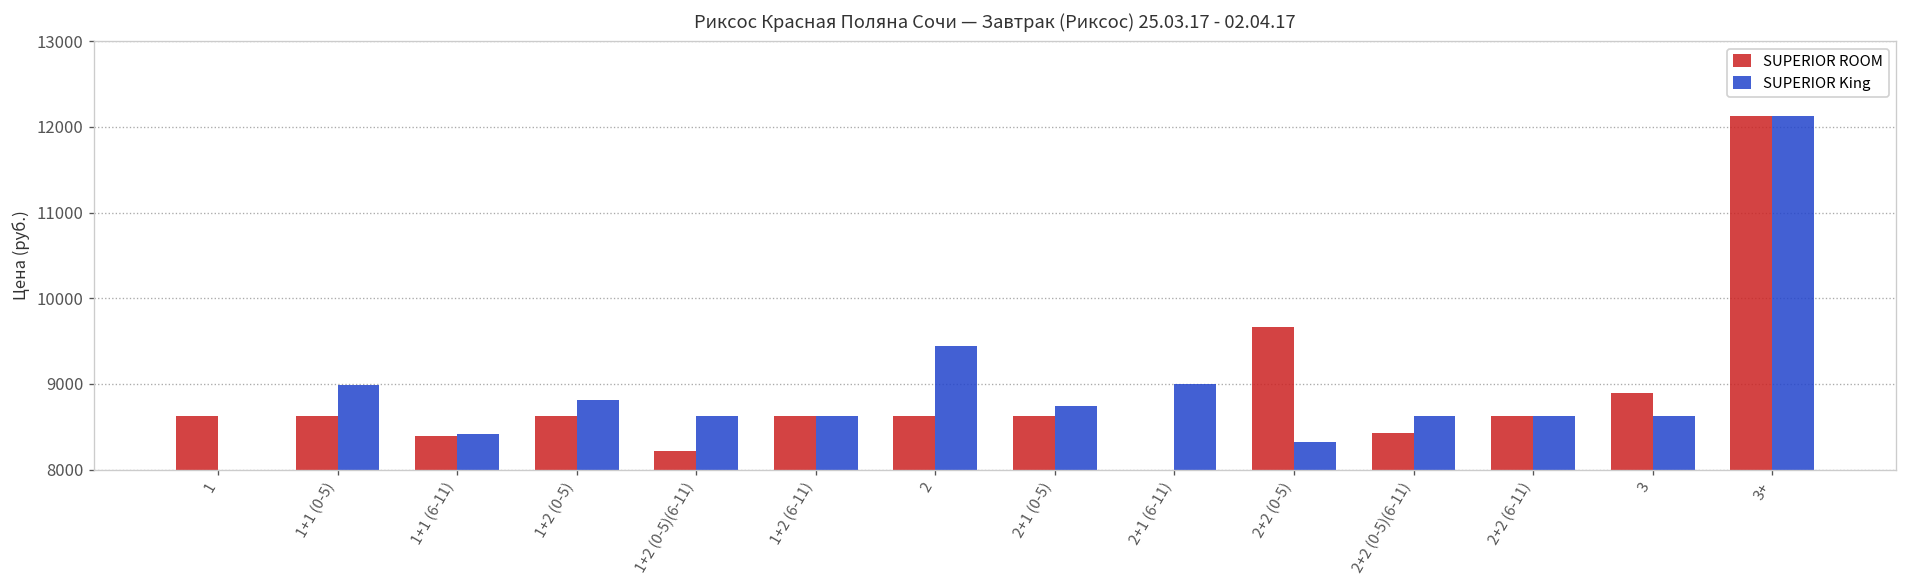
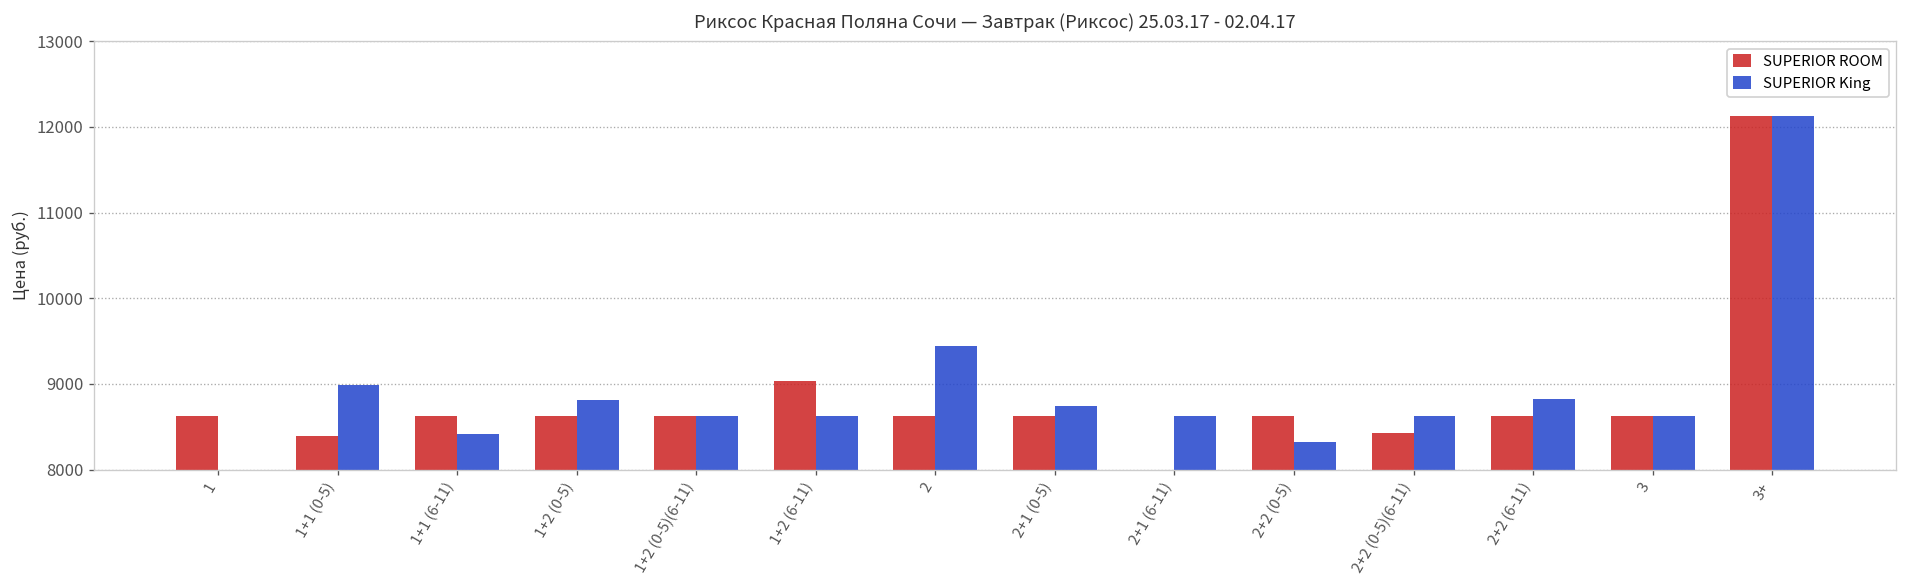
  {
    "SUPERIOR ROOM": {
      "1": 8600,
-     "1+1 (0-5)": 8600,
-     "1+1 (6-11)": 8400,
+     "1+1 (0-5)": 8400,
+     "1+1 (6-11)": 8600,
      "1+2 (0-5)": 8600,
-     "1+2 (0-5)(6-11)": 8200,
-     "1+2 (6-11)": 8600,
+     "1+2 (0-5)(6-11)": 8600,
+     "1+2 (6-11)": 9000,
      "2": 8600,
      "2+1 (0-5)": 8600,
-     "2+2 (0-5)": 9700,
+     "2+2 (0-5)": 8600,
      "2+2 (0-5)(6-11)": 8400,
      "2+2 (6-11)": 8600,
-     "3": 8900,
+     "3": 8600,
      "3+": 12100
    },
    "SUPERIOR King": {
      "1+1 (0-5)": 9000,
      "1+1 (6-11)": 8400,
      "1+2 (0-5)": 8800,
      "1+2 (0-5)(6-11)": 8600,
      "1+2 (6-11)": 8600,
      "2": 9400,
      "2+1 (0-5)": 8700,
-     "2+1 (6-11)": 9000,
+     "2+1 (6-11)": 8600,
      "2+2 (0-5)": 8300,
      "2+2 (0-5)(6-11)": 8600,
-     "2+2 (6-11)": 8600,
+     "2+2 (6-11)": 8800,
      "3": 8600,
      "3+": 12100
    }
  }
